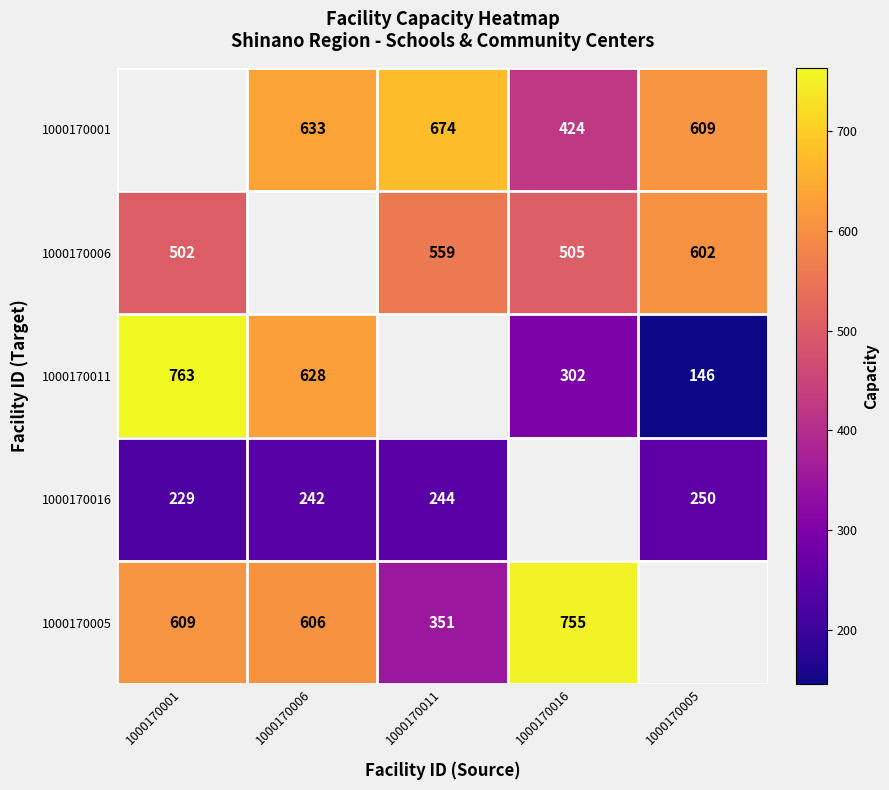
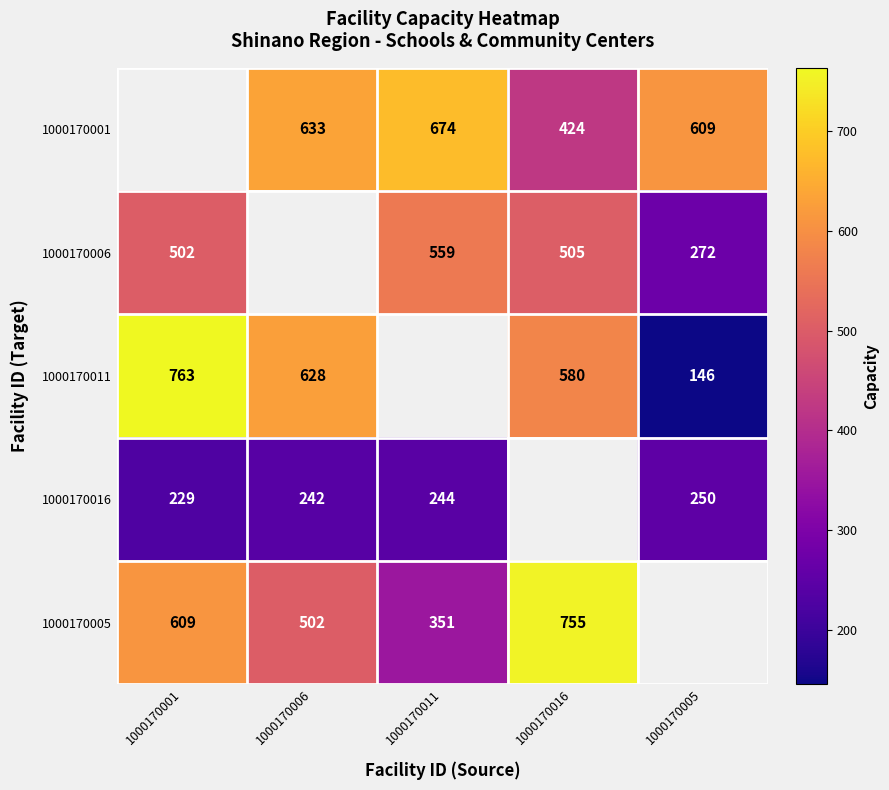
  {
    "1000170001": {
      "1000170006": 633,
      "1000170011": 674,
      "1000170016": 424,
      "1000170005": 609
    },
    "1000170006": {
      "1000170001": 502,
      "1000170011": 559,
      "1000170016": 505,
-     "1000170005": 602
+     "1000170005": 272
    },
    "1000170011": {
      "1000170001": 763,
      "1000170006": 628,
-     "1000170016": 302,
+     "1000170016": 580,
      "1000170005": 146
    },
    "1000170016": {
      "1000170001": 229,
      "1000170006": 242,
      "1000170011": 244,
      "1000170005": 250
    },
    "1000170005": {
      "1000170001": 609,
-     "1000170006": 606,
+     "1000170006": 502,
      "1000170011": 351,
      "1000170016": 755
    }
  }
